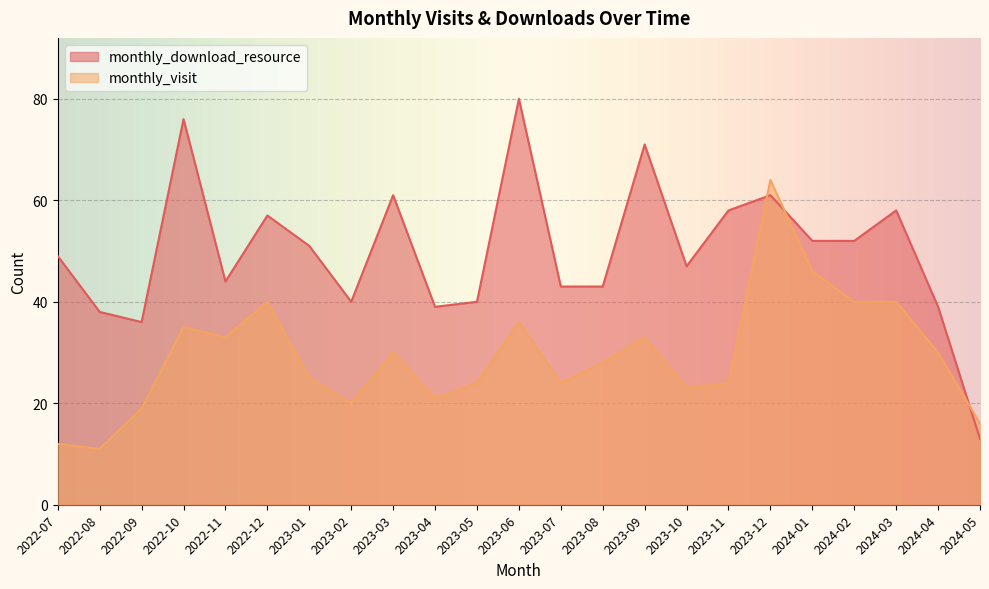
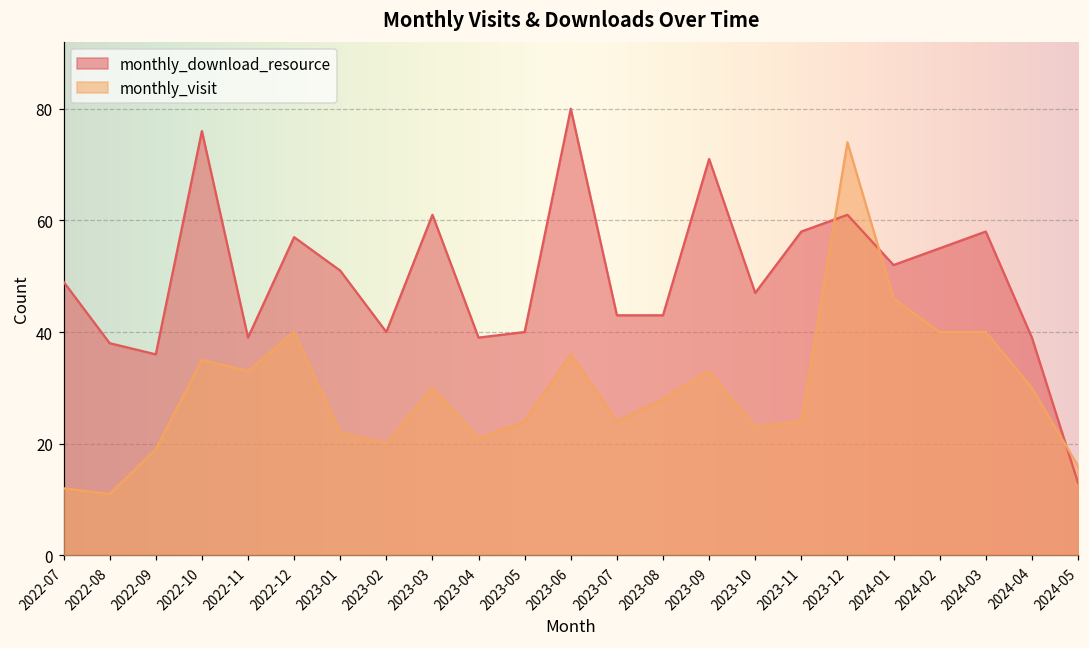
  {
    "monthly_download_resource": {
      "2022-07": 49,
      "2022-08": 38,
      "2022-09": 36,
      "2022-10": 76,
-     "2022-11": 44,
+     "2022-11": 39,
      "2022-12": 57,
      "2023-01": 51,
      "2023-02": 40,
      "2023-03": 61,
      "2023-04": 39,
      "2023-05": 40,
      "2023-06": 80,
      "2023-07": 43,
      "2023-08": 43,
      "2023-09": 71,
      "2023-10": 47,
      "2023-11": 58,
      "2023-12": 61,
      "2024-01": 52,
-     "2024-02": 52,
+     "2024-02": 55,
      "2024-03": 58,
      "2024-04": 39,
      "2024-05": 13
    },
    "monthly_visit": {
      "2022-07": 12,
      "2022-08": 11,
      "2022-09": 19,
      "2022-10": 35,
      "2022-11": 33,
      "2022-12": 40,
-     "2023-01": 25,
+     "2023-01": 22,
      "2023-02": 20,
      "2023-03": 30,
      "2023-04": 21,
      "2023-05": 24,
      "2023-06": 36,
      "2023-07": 24,
      "2023-08": 28,
      "2023-09": 33,
      "2023-10": 23,
      "2023-11": 24,
-     "2023-12": 64,
+     "2023-12": 74,
      "2024-01": 46,
      "2024-02": 40,
      "2024-03": 40,
      "2024-04": 30,
      "2024-05": 16
    }
  }
